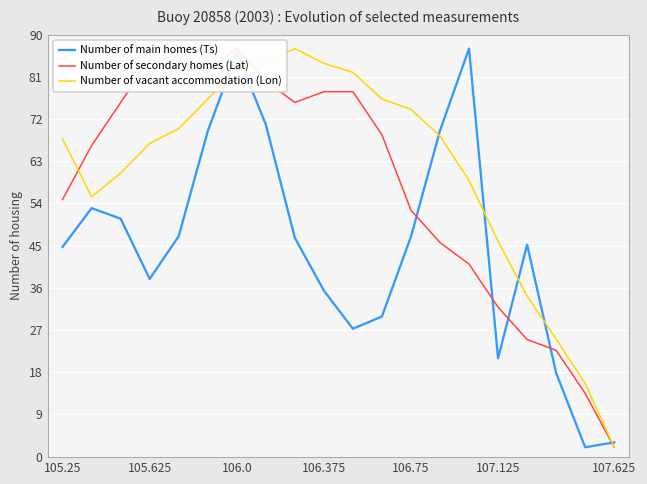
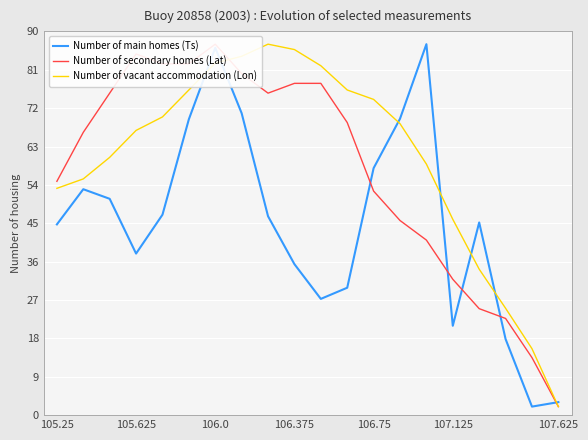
  {
    "Number of main homes (Ts)": {
      "105.25": 45,
      "105.625": 38,
      "106.375": 35,
-     "106.75": 47,
+     "106.75": 58,
      "107.125": 21,
      "107.625": 3
    },
    "Number of secondary homes (Lat)": {
      "105.25": 55,
      "106.375": 78,
      "106.75": 53,
      "107.125": 32
    },
    "Number of vacant accommodation (Lon)": {
-     "105.25": 68,
+     "105.25": 53,
      "105.625": 67,
-     "106.375": 84,
+     "106.375": 86,
      "106.75": 74,
      "107.125": 46
    }
  }
